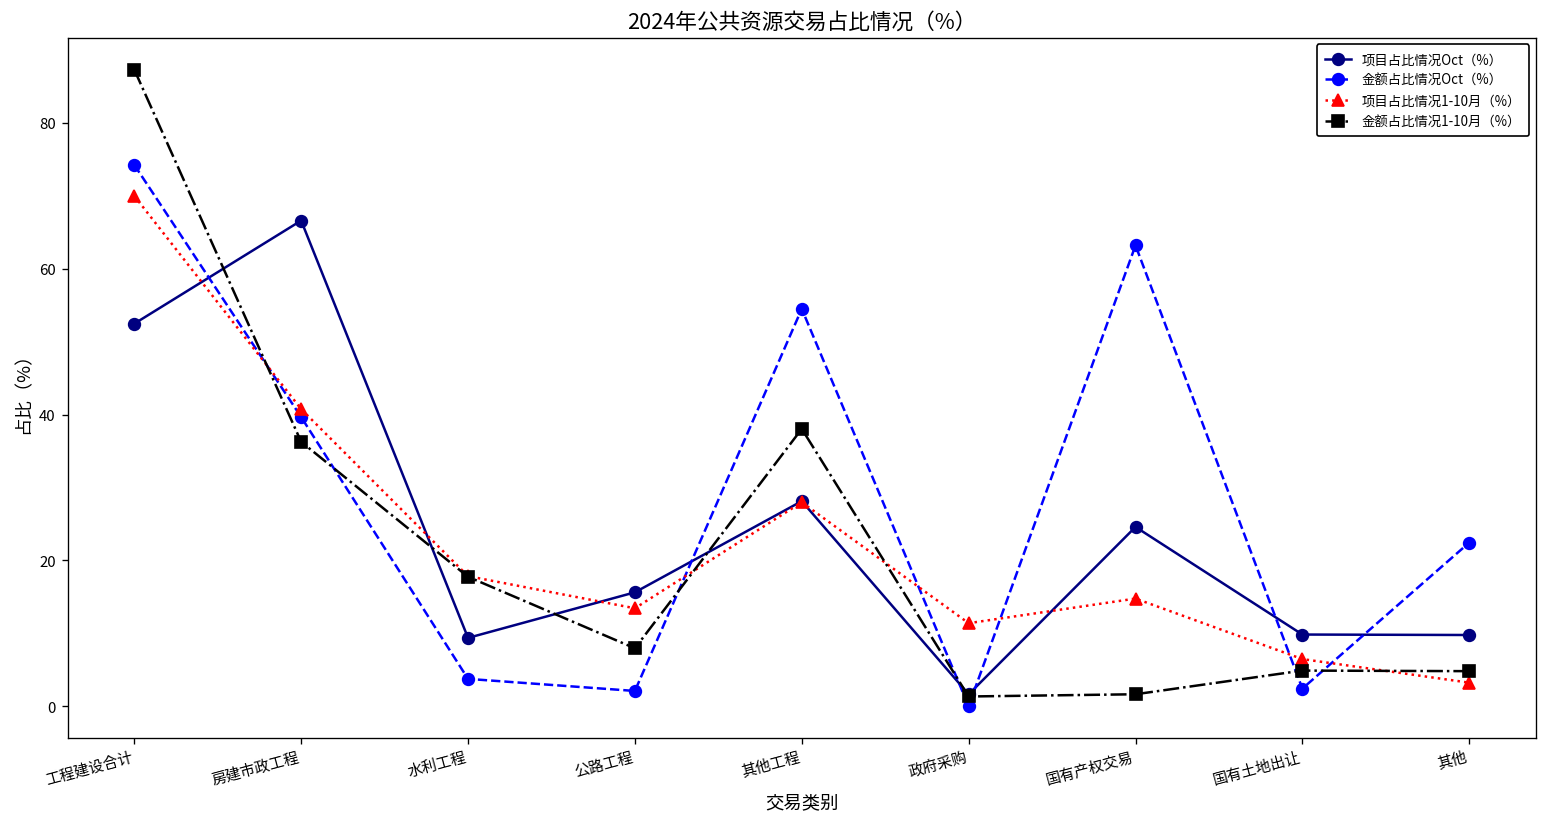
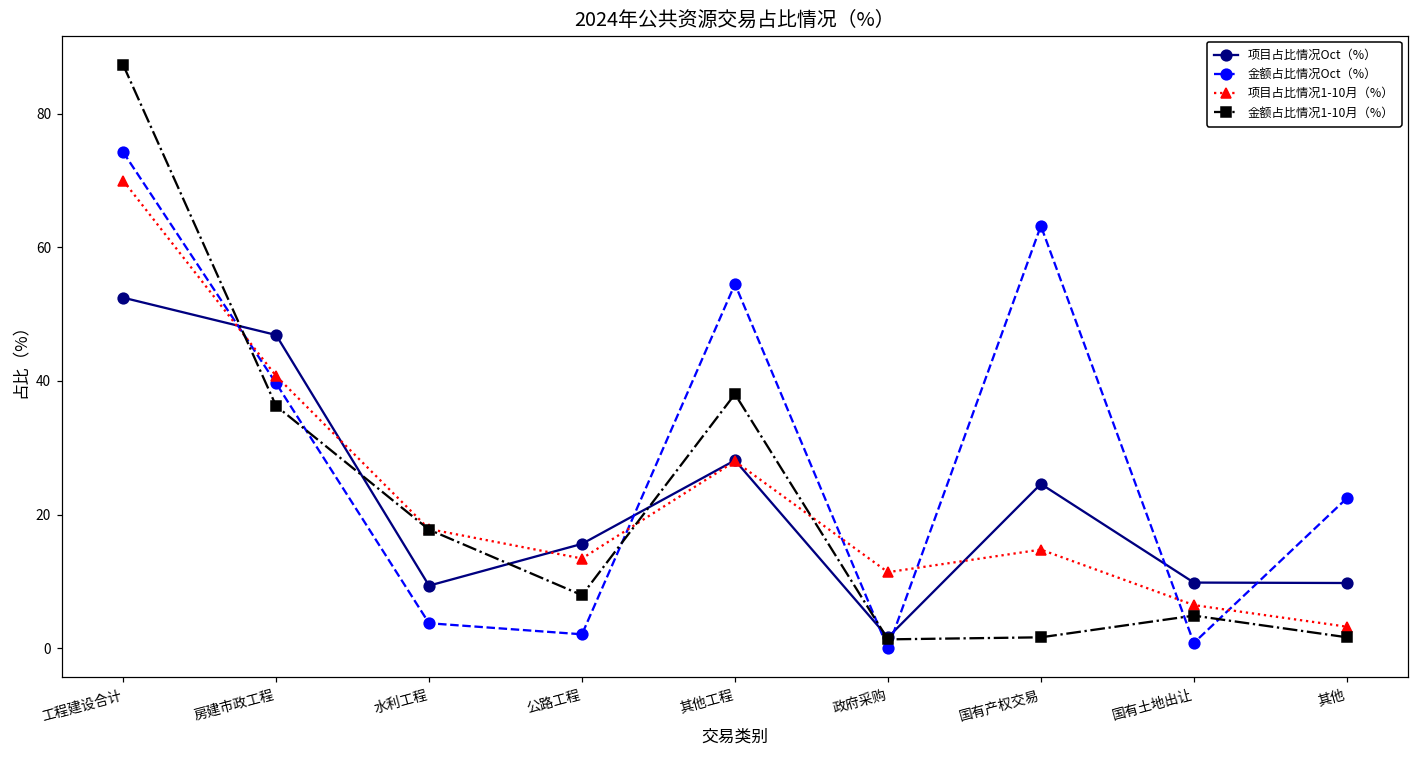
  {
    "项目占比情况Oct（%）": {
      "工程建设合计": 52,
-     "房建市政工程": 67,
+     "房建市政工程": 47,
      "水利工程": 9,
      "公路工程": 16,
      "国有产权交易": 25,
      "国有土地出让": 10,
      "其他": 10
    },
    "金额占比情况Oct（%）": {
      "工程建设合计": 74,
      "房建市政工程": 40,
      "水利工程": 4,
      "公路工程": 2,
      "其他工程": 54,
      "政府采购": 0,
      "国有产权交易": 63,
-     "国有土地出让": 2,
+     "国有土地出让": 1,
      "其他": 22
    },
    "项目占比情况1-10月（%）": {
      "工程建设合计": 70,
      "房建市政工程": 41,
      "公路工程": 13,
      "政府采购": 11,
      "国有产权交易": 15,
      "国有土地出让": 6,
      "其他": 3
    },
    "金额占比情况1-10月（%）": {
      "工程建设合计": 87,
      "房建市政工程": 36,
      "公路工程": 8,
      "其他工程": 38,
      "国有产权交易": 2,
      "国有土地出让": 5,
-     "其他": 5
+     "其他": 2
    }
  }
